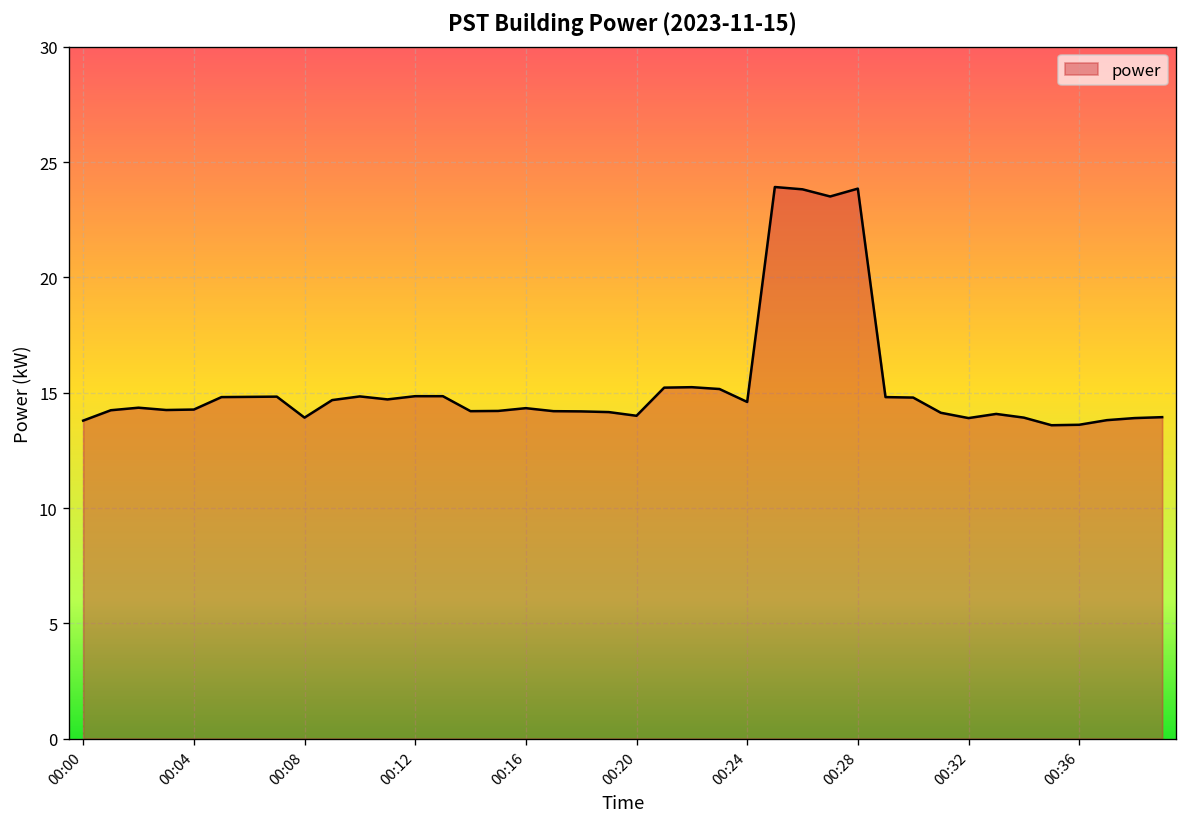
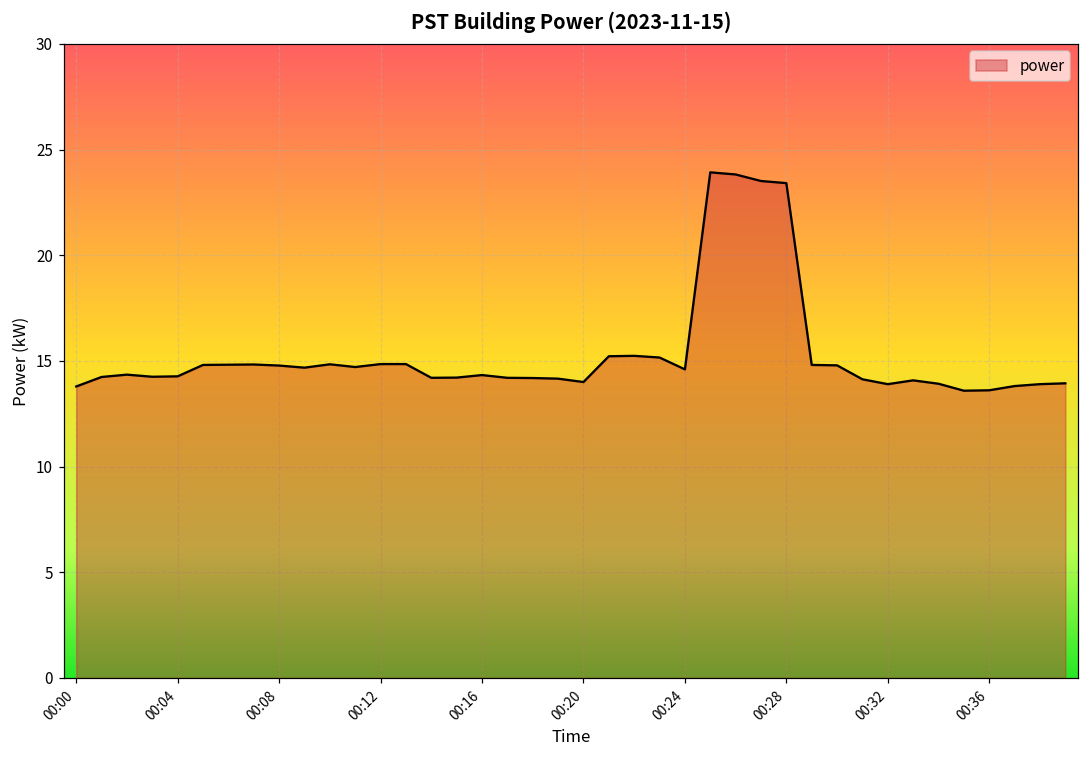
  {
    "00:00": 13.8,
    "00:04": 14.3,
-   "00:08": 13.9,
+   "00:08": 14.8,
    "00:12": 14.9,
    "00:16": 14.3,
    "00:20": 14.0,
    "00:24": 14.6,
-   "00:28": 23.9,
+   "00:28": 23.4,
    "00:32": 13.9,
    "00:36": 13.6
  }
